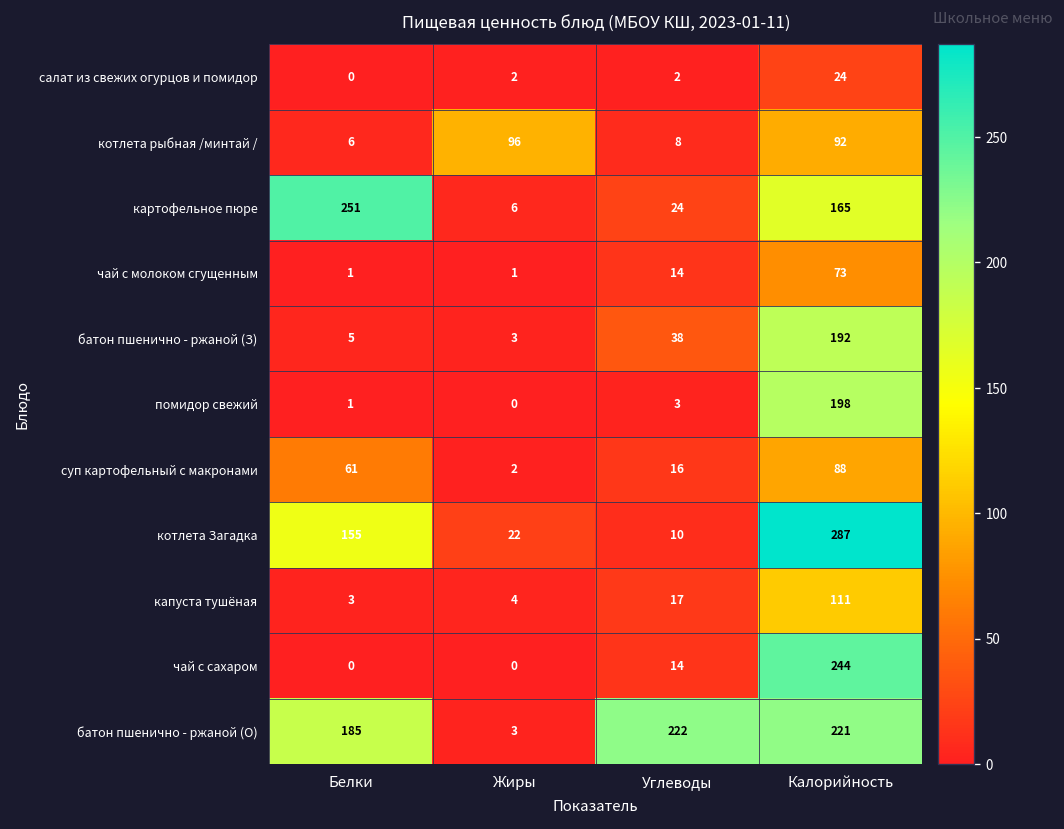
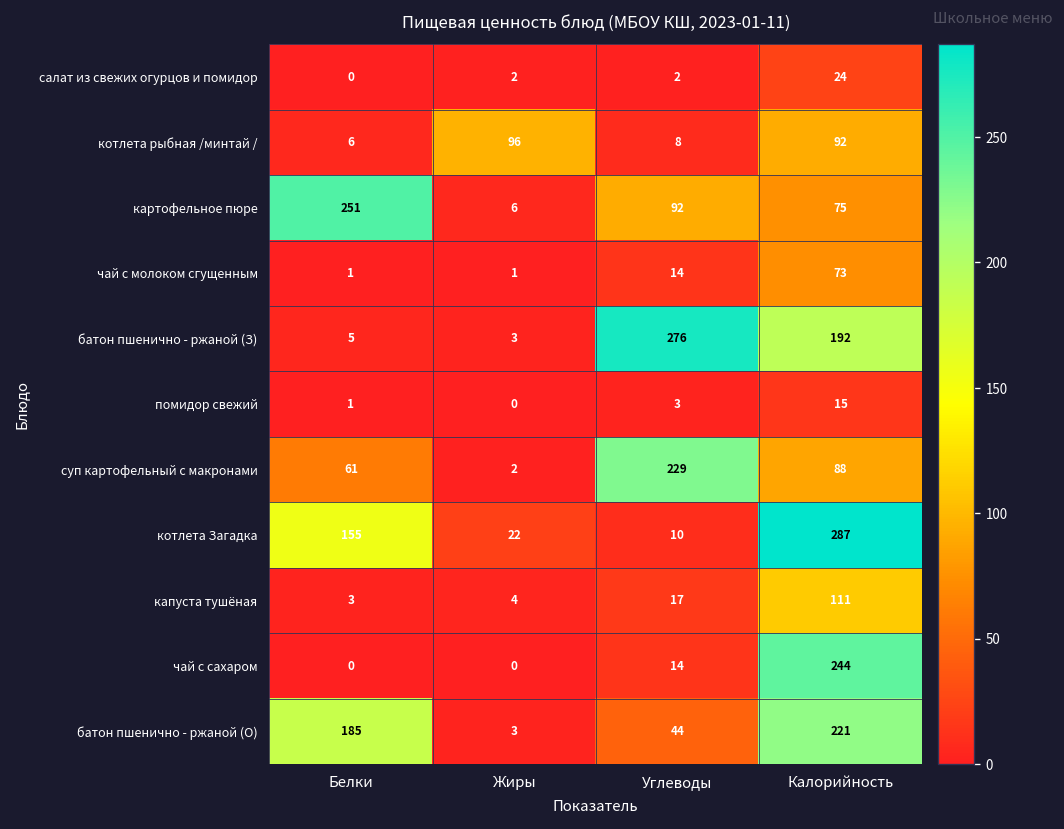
  {
    "салат из свежих огурцов и помидор": {
      "Белки": 0,
      "Жиры": 2,
      "Углеводы": 2,
      "Калорийность": 24
    },
    "котлета рыбная /минтай /": {
      "Белки": 6,
      "Жиры": 96,
      "Углеводы": 8,
      "Калорийность": 92
    },
    "картофельное пюре": {
      "Белки": 251,
      "Жиры": 6,
-     "Углеводы": 24,
-     "Калорийность": 165
+     "Углеводы": 92,
+     "Калорийность": 75
    },
    "чай с молоком сгущенным": {
      "Белки": 1,
      "Жиры": 1,
      "Углеводы": 14,
      "Калорийность": 73
    },
    "батон пшенично - ржаной (З)": {
      "Белки": 5,
      "Жиры": 3,
-     "Углеводы": 38,
+     "Углеводы": 276,
      "Калорийность": 192
    },
    "помидор свежий": {
      "Белки": 1,
      "Жиры": 0,
      "Углеводы": 3,
-     "Калорийность": 198
+     "Калорийность": 15
    },
    "суп картофельный с макронами": {
      "Белки": 61,
      "Жиры": 2,
-     "Углеводы": 16,
+     "Углеводы": 229,
      "Калорийность": 88
    },
    "котлета Загадка": {
      "Белки": 155,
      "Жиры": 22,
      "Углеводы": 10,
      "Калорийность": 287
    },
    "капуста тушёная": {
      "Белки": 3,
      "Жиры": 4,
      "Углеводы": 17,
      "Калорийность": 111
    },
    "чай с сахаром": {
      "Белки": 0,
      "Жиры": 0,
      "Углеводы": 14,
      "Калорийность": 244
    },
    "батон пшенично - ржаной (О)": {
      "Белки": 185,
      "Жиры": 3,
-     "Углеводы": 222,
+     "Углеводы": 44,
      "Калорийность": 221
    }
  }
